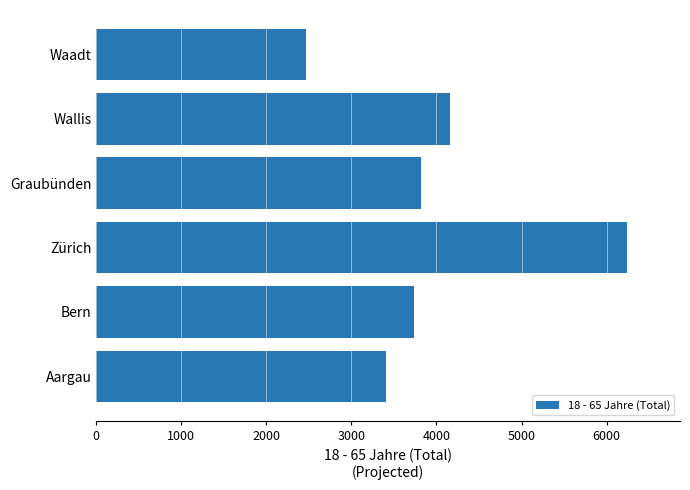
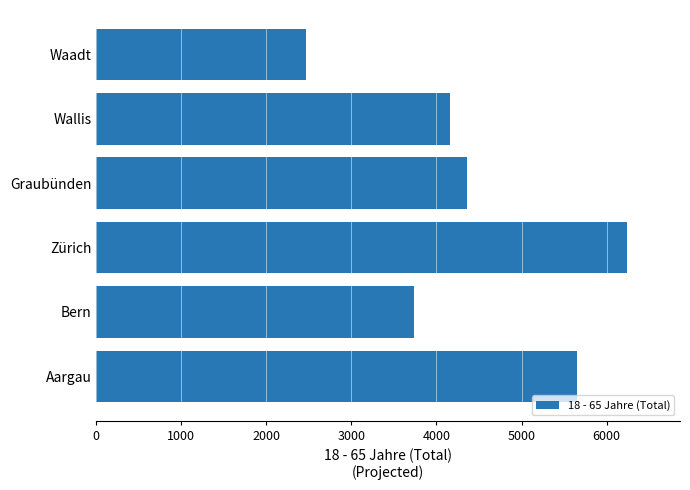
  {
    "Waadt": 2500,
    "Wallis": 4200,
-   "Graubünden": 3800,
+   "Graubünden": 4400,
    "Zürich": 6200,
    "Bern": 3700,
-   "Aargau": 3400
+   "Aargau": 5700
  }
